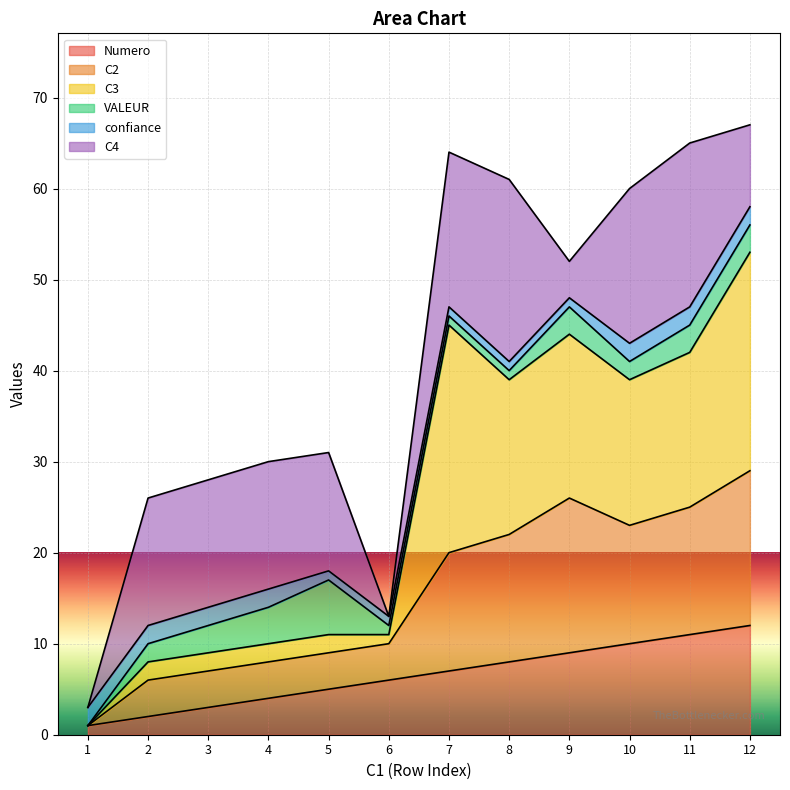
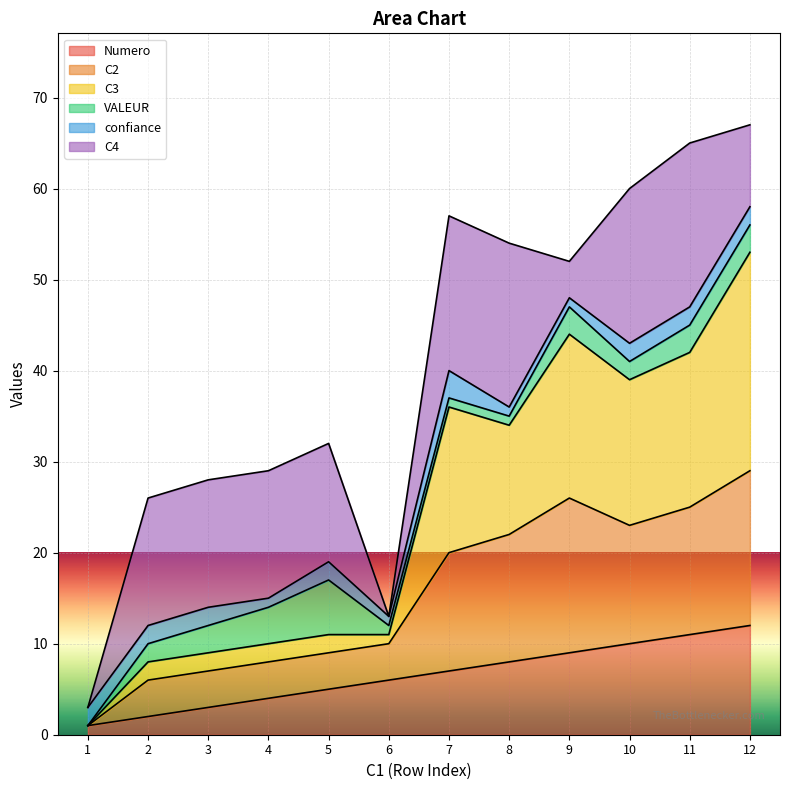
  {
    "C3": {
      "2": 2,
      "3": 2,
      "4": 2,
      "5": 2,
      "6": 1,
-     "7": 25,
-     "8": 17,
+     "7": 16,
+     "8": 12,
      "9": 18,
      "10": 16,
      "11": 17,
      "12": 24
    },
    "VALEUR": {
      "2": 2,
      "3": 3,
      "4": 4,
      "5": 6,
      "6": 1,
      "7": 1,
      "8": 1,
      "9": 3,
      "10": 2,
      "11": 3,
      "12": 3
    },
    "confiance": {
      "2": 2,
      "3": 2,
-     "4": 2,
-     "5": 1,
-     "7": 1,
+     "4": 1,
+     "5": 2,
+     "7": 3,
      "8": 1,
      "9": 1,
      "10": 2,
      "11": 2,
      "12": 2
    },
    "C4": {
      "2": 14,
      "3": 14,
      "4": 14,
      "5": 13,
      "7": 17,
-     "8": 20,
+     "8": 18,
      "9": 4,
      "10": 17,
      "11": 18,
      "12": 9
    }
  }
